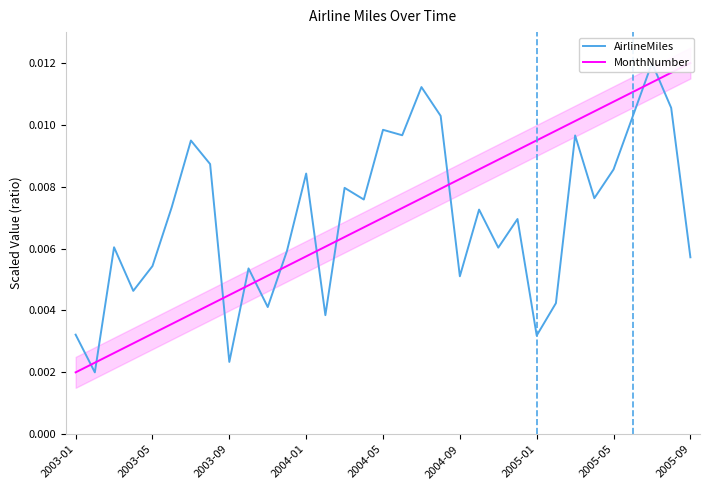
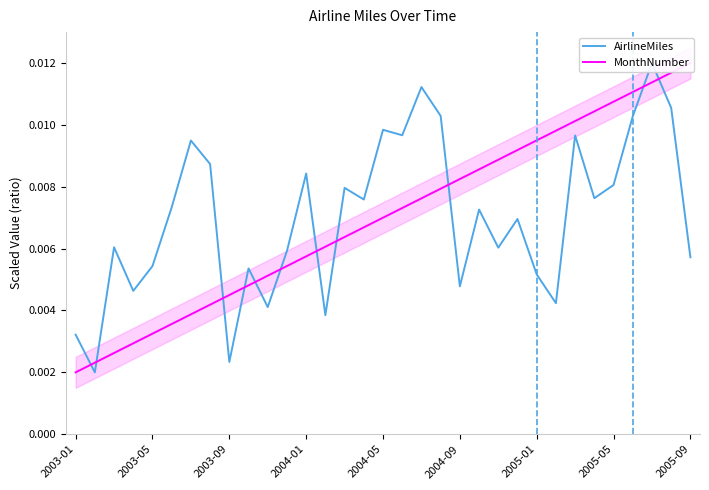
  {
    "AirlineMiles": {
      "2003-01": 0.0032,
      "2003-05": 0.0054,
      "2003-09": 0.0023,
      "2004-01": 0.0084,
      "2004-05": 0.0098,
-     "2004-09": 0.0051,
-     "2005-01": 0.0032,
-     "2005-05": 0.0086,
+     "2004-09": 0.0048,
+     "2005-01": 0.0052,
+     "2005-05": 0.0081,
      "2005-09": 0.0057
    }
  }
